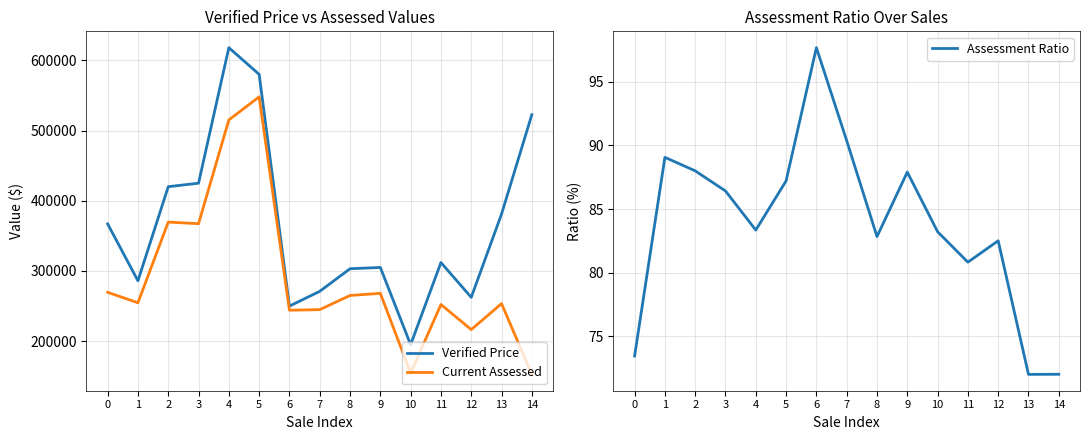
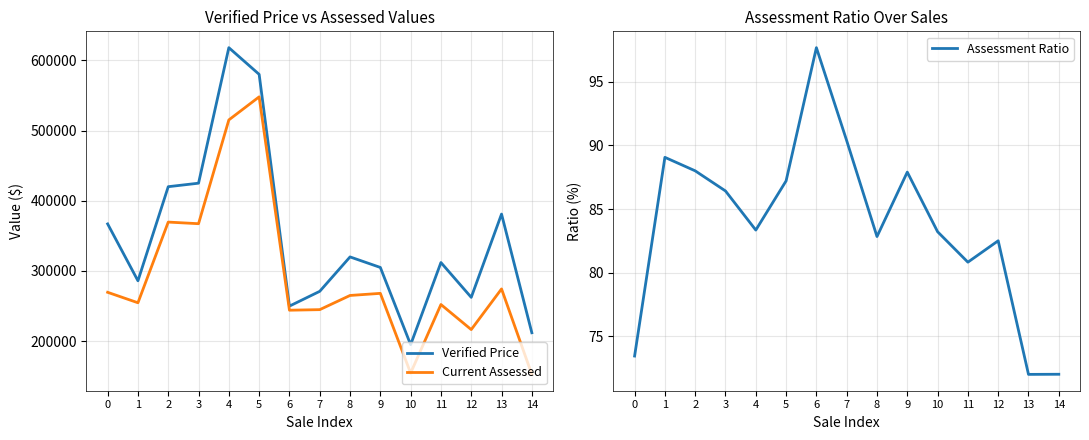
  {
    "Verified Price vs Assessed Values": {
      "Verified Price": {
        "0": 370000,
        "1": 290000,
        "2": 420000,
        "3": 430000,
        "4": 620000,
        "5": 580000,
        "6": 250000,
        "7": 270000,
-       "8": 300000,
+       "8": 320000,
        "9": 310000,
        "11": 310000,
        "12": 260000,
        "13": 380000,
-       "14": 520000
+       "14": 210000
      },
      "Current Assessed": {
        "0": 270000,
        "1": 250000,
        "2": 370000,
        "3": 370000,
        "4": 520000,
        "5": 550000,
        "6": 240000,
        "7": 240000,
        "8": 270000,
        "9": 270000,
        "11": 250000,
        "12": 220000,
-       "13": 250000
+       "13": 270000
      }
    },
    "Assessment Ratio Over Sales": {
      "0": 73.5,
      "1": 89.1,
      "2": 88.0,
      "3": 86.4,
      "4": 83.4,
      "5": 87.2,
      "6": 97.7,
      "7": 90.4,
      "8": 82.8,
      "9": 87.9,
      "10": 83.2,
      "11": 80.8,
      "12": 82.5,
      "13": 72.0,
      "14": 72.0
    }
  }
